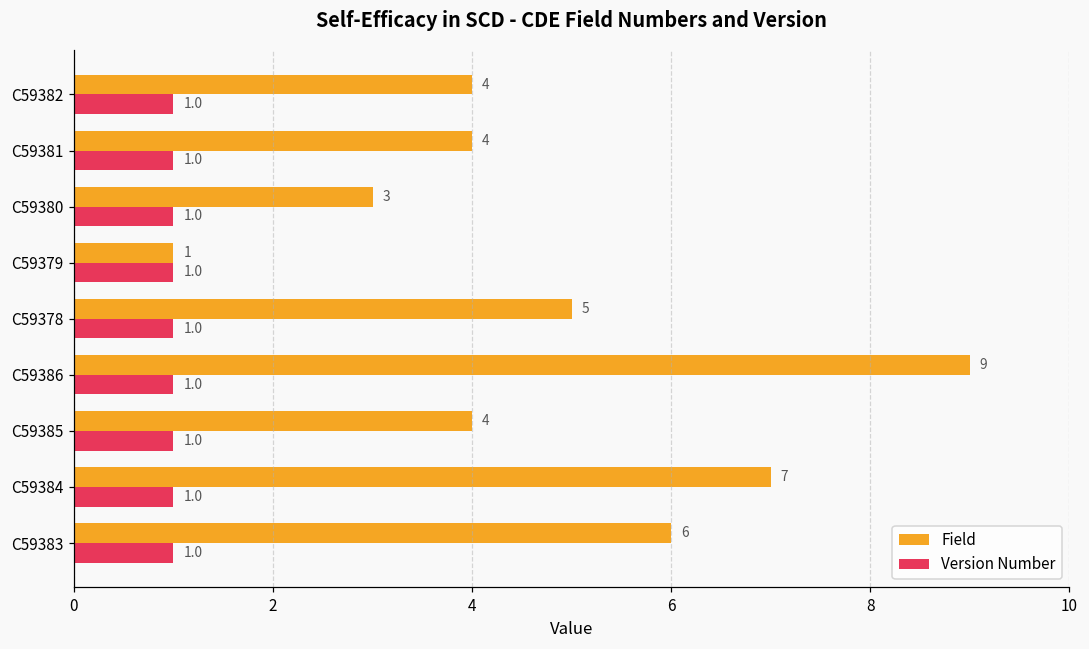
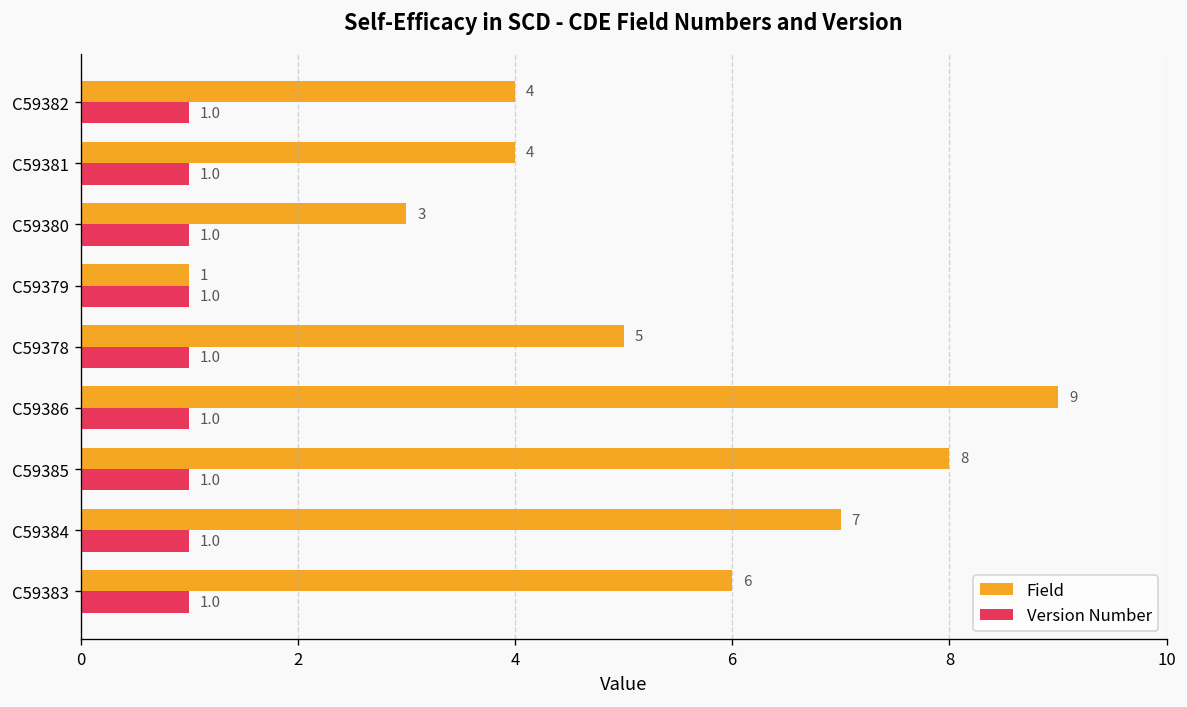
  {
    "Field": {
      "C59382": 4,
      "C59381": 4,
      "C59380": 3,
      "C59379": 1,
      "C59378": 5,
      "C59386": 9,
-     "C59385": 4,
+     "C59385": 8,
      "C59384": 7,
      "C59383": 6
    },
    "Version Number": {
      "C59382": 1.0,
      "C59381": 1.0,
      "C59380": 1.0,
      "C59379": 1.0,
      "C59378": 1.0,
      "C59386": 1.0,
      "C59385": 1.0,
      "C59384": 1.0,
      "C59383": 1.0
    }
  }
